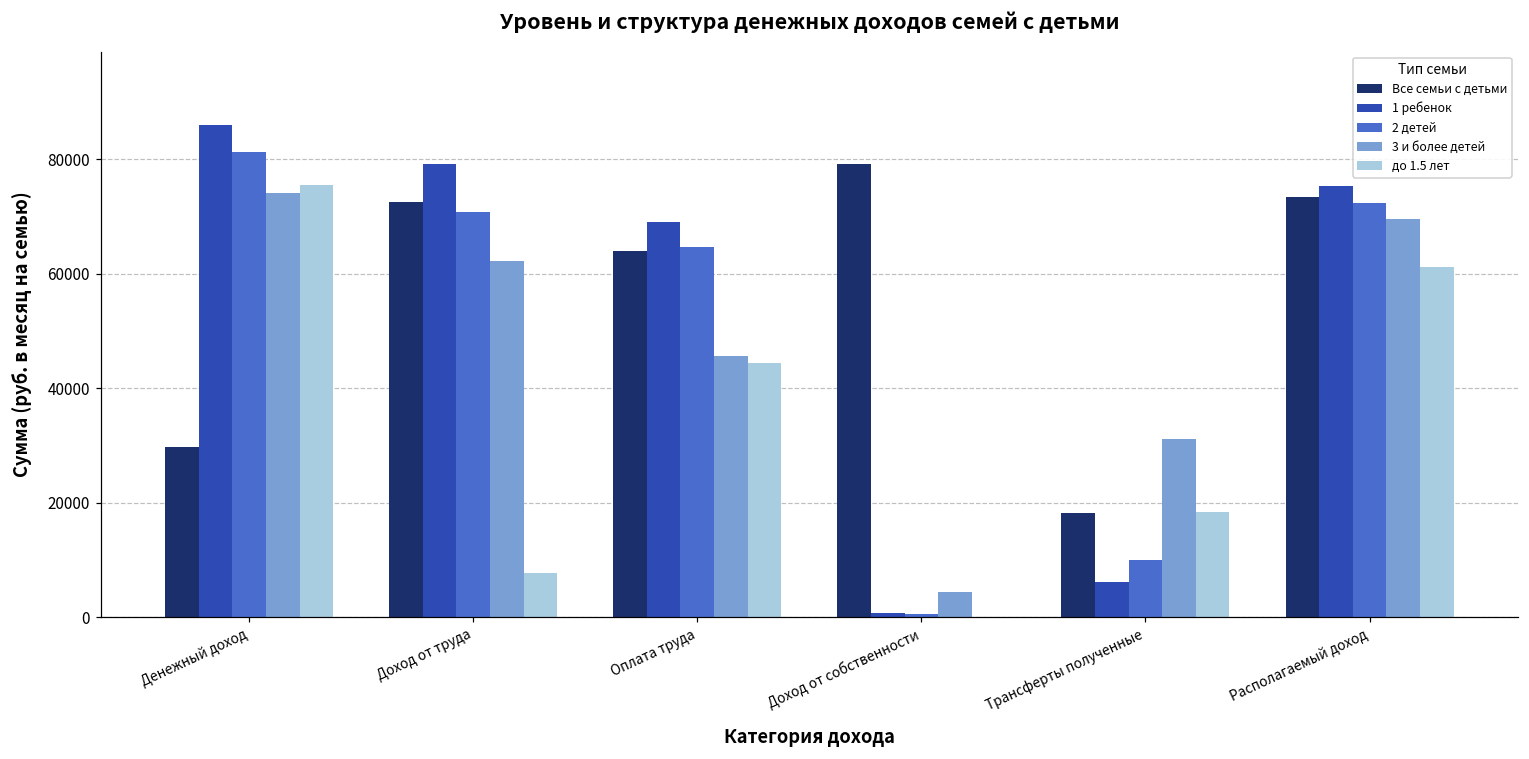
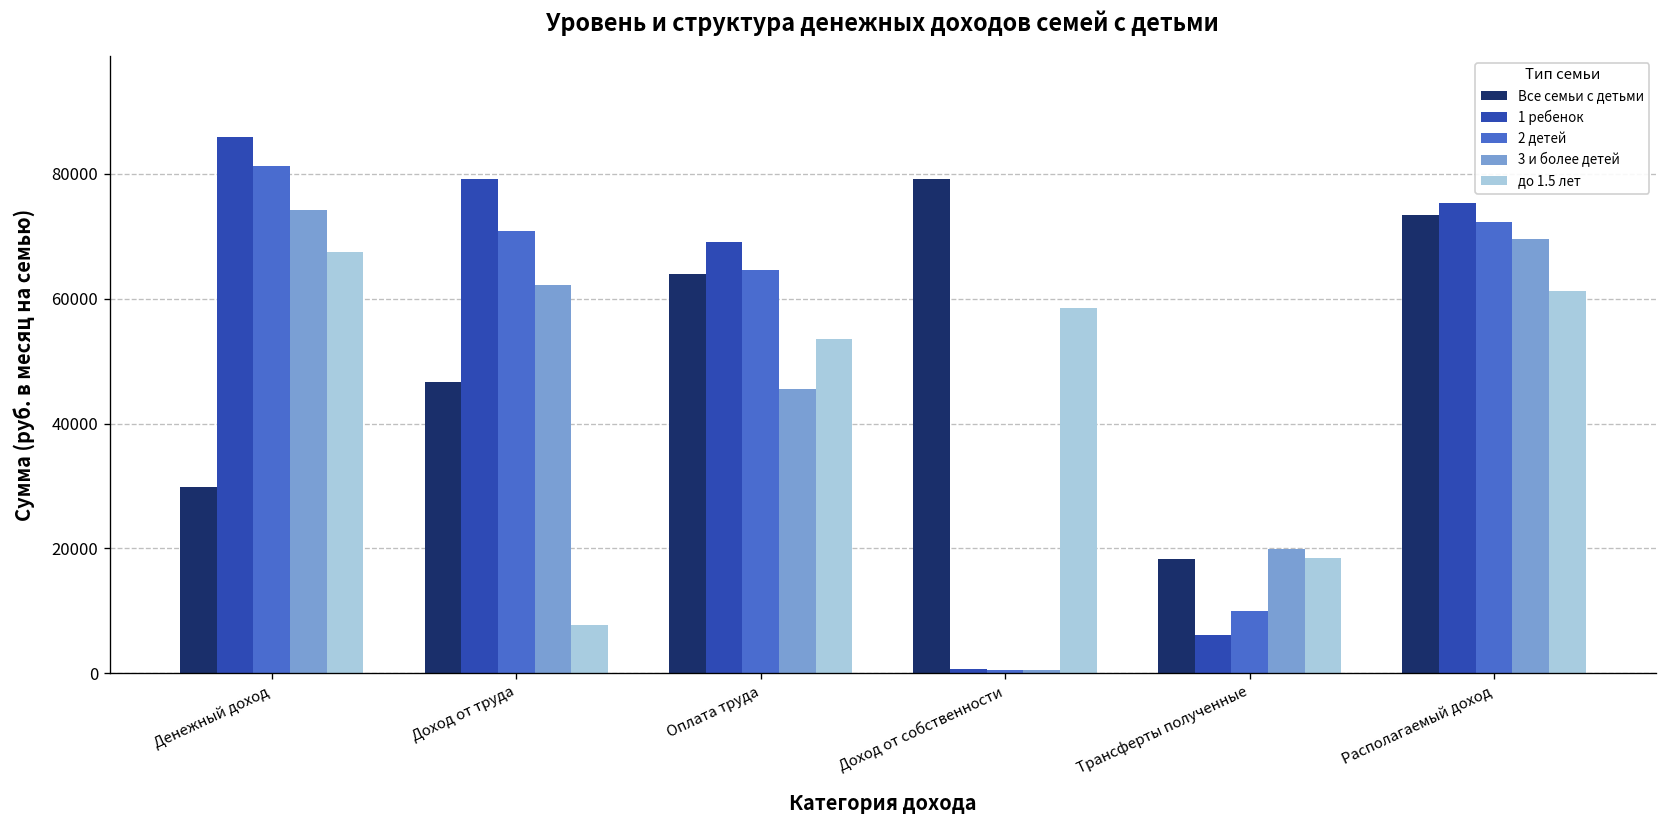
  {
    "Все семьи с детьми": {
      "Денежный доход": 30000,
-     "Доход от труда": 73000,
+     "Доход от труда": 47000,
      "Оплата труда": 64000,
      "Доход от собственности": 79000,
      "Трансферты полученные": 18000,
      "Располагаемый доход": 73000
    },
    "3 и более детей": {
      "Денежный доход": 74000,
      "Доход от труда": 62000,
      "Оплата труда": 46000,
-     "Доход от собственности": 4000,
-     "Трансферты полученные": 31000,
+     "Доход от собственности": 0,
+     "Трансферты полученные": 20000,
      "Располагаемый доход": 70000
    },
    "до 1.5 лет": {
-     "Денежный доход": 76000,
+     "Денежный доход": 68000,
      "Доход от труда": 8000,
-     "Оплата труда": 44000,
-     "Доход от собственности": 0,
+     "Оплата труда": 53000,
+     "Доход от собственности": 58000,
      "Трансферты полученные": 18000,
      "Располагаемый доход": 61000
    }
  }
